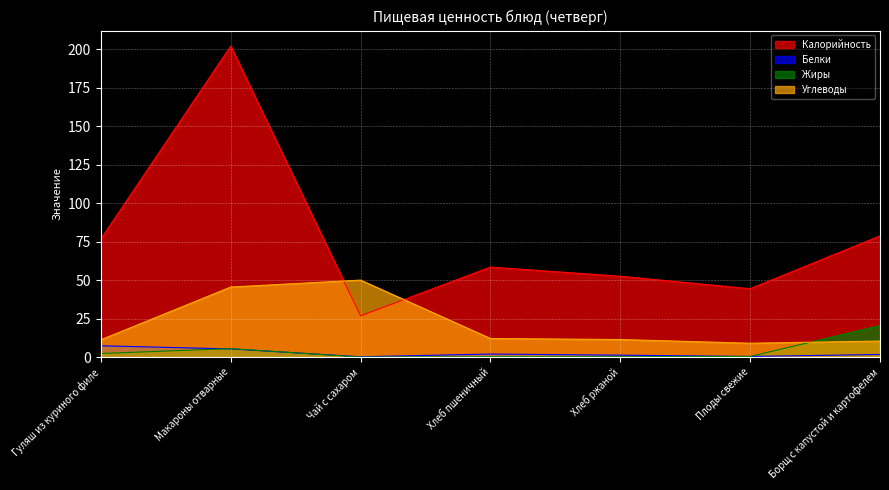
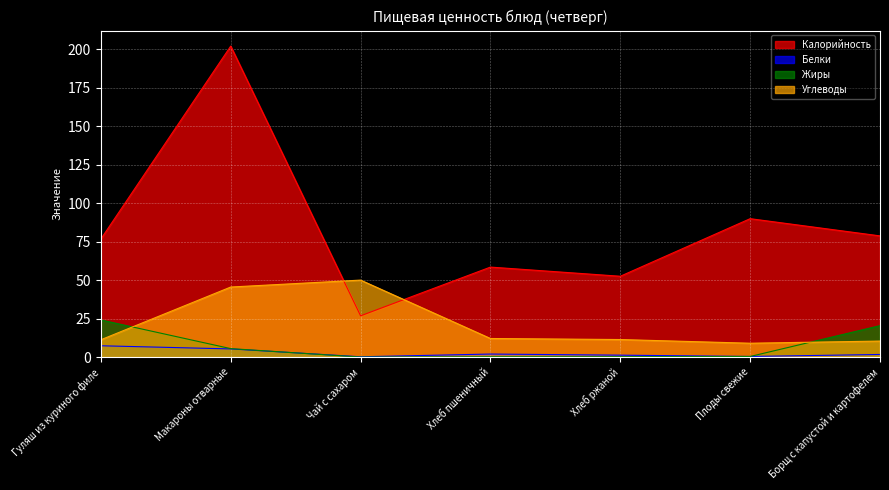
  {
    "Калорийность": {
      "Гуляш из куриного филе": 77,
      "Макароны отварные": 202,
      "Чай с сахаром": 27,
      "Хлеб пшеничный": 58,
      "Хлеб ржаной": 53,
-     "Плоды свежие": 44,
+     "Плоды свежие": 90,
      "Борщ с капустой и картофелем": 79
    },
    "Белки": {
      "Гуляш из куриного филе": 7,
      "Хлеб пшеничный": 2,
      "Борщ с капустой и картофелем": 2
    },
    "Жиры": {
-     "Гуляш из куриного филе": 2,
+     "Гуляш из куриного филе": 24,
      "Хлеб пшеничный": 0,
      "Борщ с капустой и картофелем": 20
    },
    "Углеводы": {
      "Гуляш из куриного филе": 11,
      "Макароны отварные": 46,
      "Чай с сахаром": 50,
      "Хлеб пшеничный": 12,
      "Хлеб ржаной": 11,
      "Плоды свежие": 9,
      "Борщ с капустой и картофелем": 10
    }
  }
